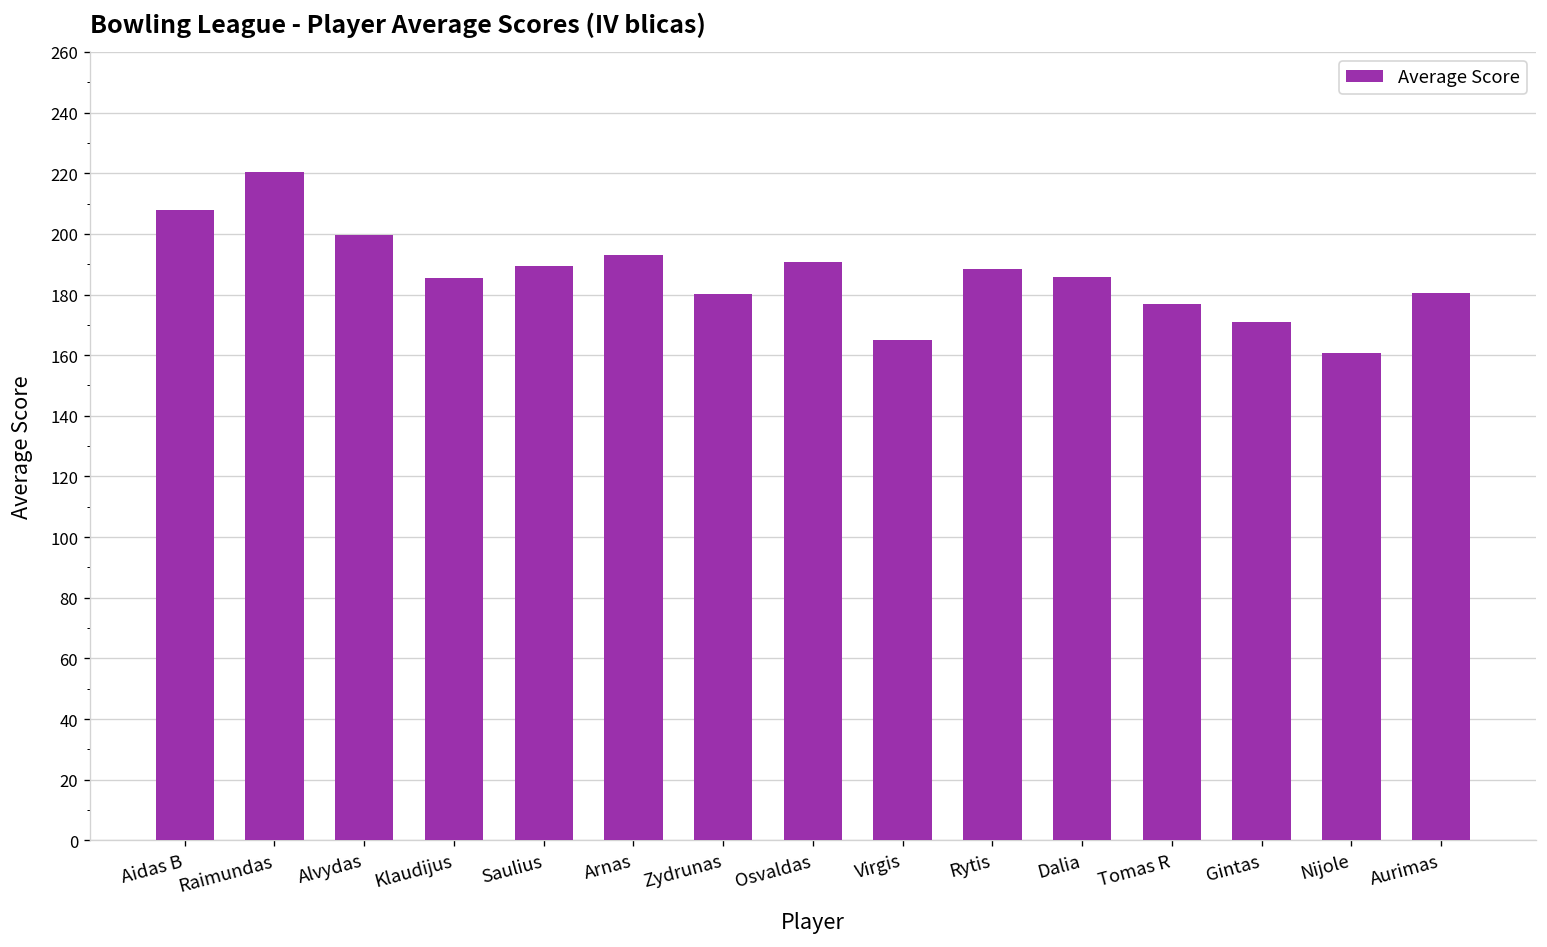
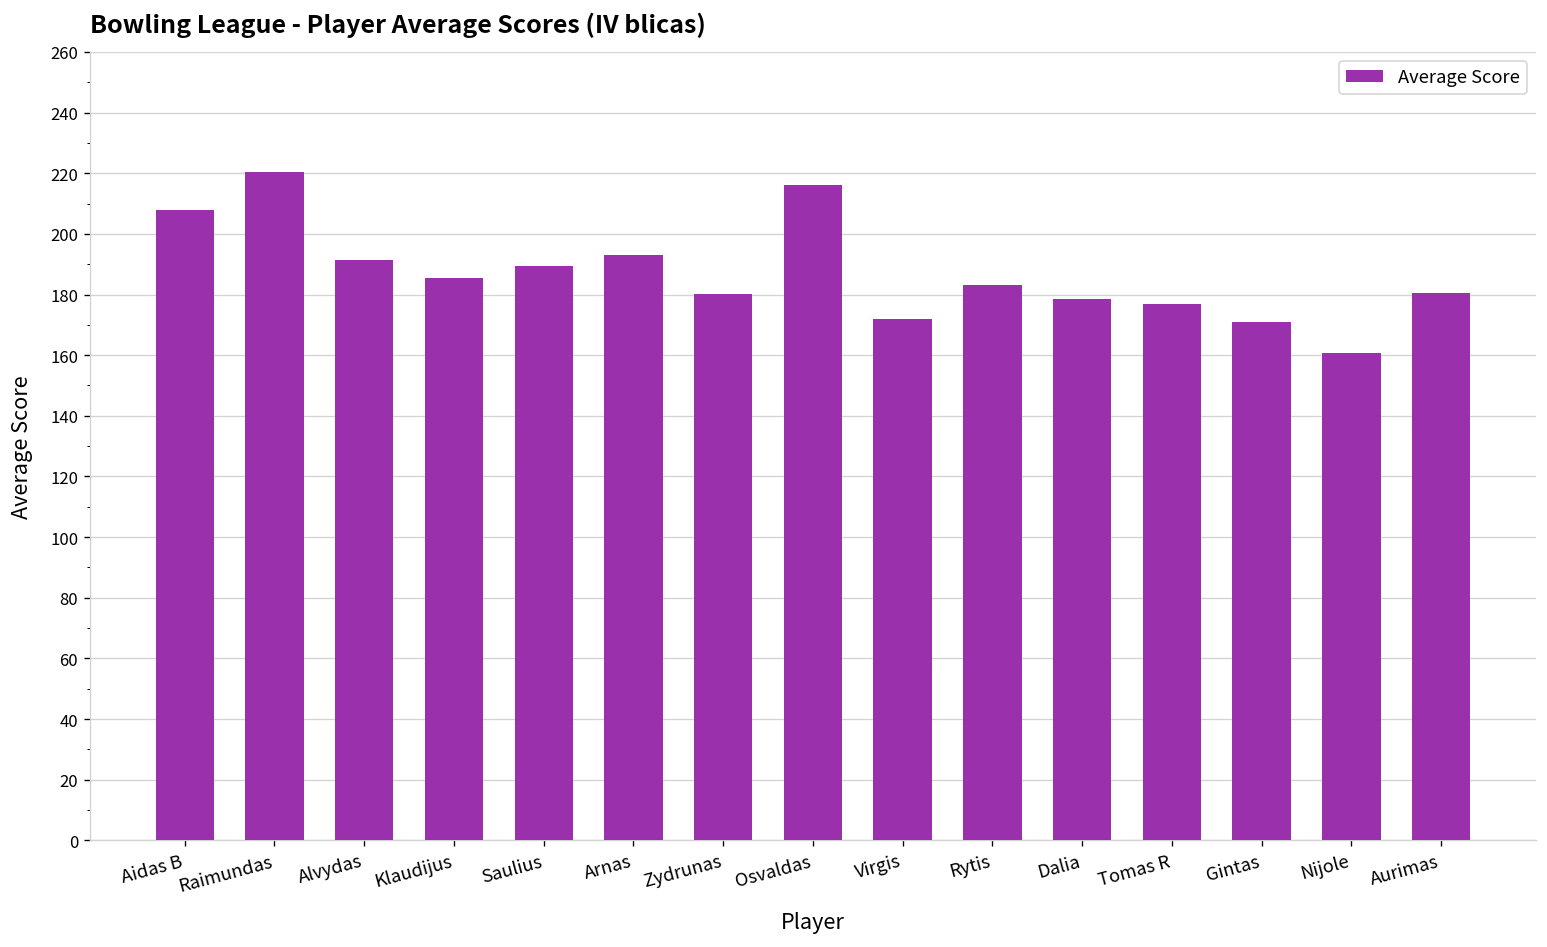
  {
    "Aidas B": 208,
    "Raimundas": 220,
-   "Alvydas": 200,
+   "Alvydas": 191,
    "Klaudijus": 185,
    "Saulius": 190,
    "Arnas": 193,
    "Zydrunas": 180,
-   "Osvaldas": 191,
-   "Virgis": 165,
-   "Rytis": 189,
-   "Dalia": 186,
+   "Osvaldas": 216,
+   "Virgis": 172,
+   "Rytis": 183,
+   "Dalia": 178,
    "Tomas R": 177,
    "Gintas": 171,
    "Nijole": 161,
    "Aurimas": 181
  }
